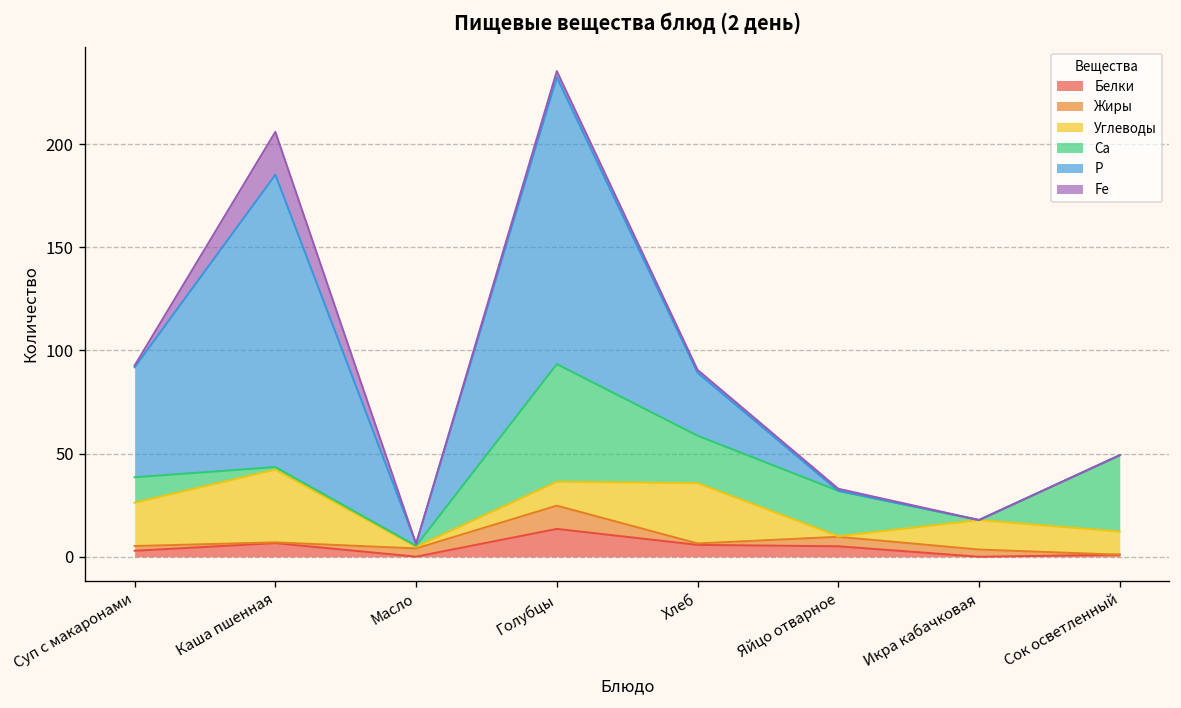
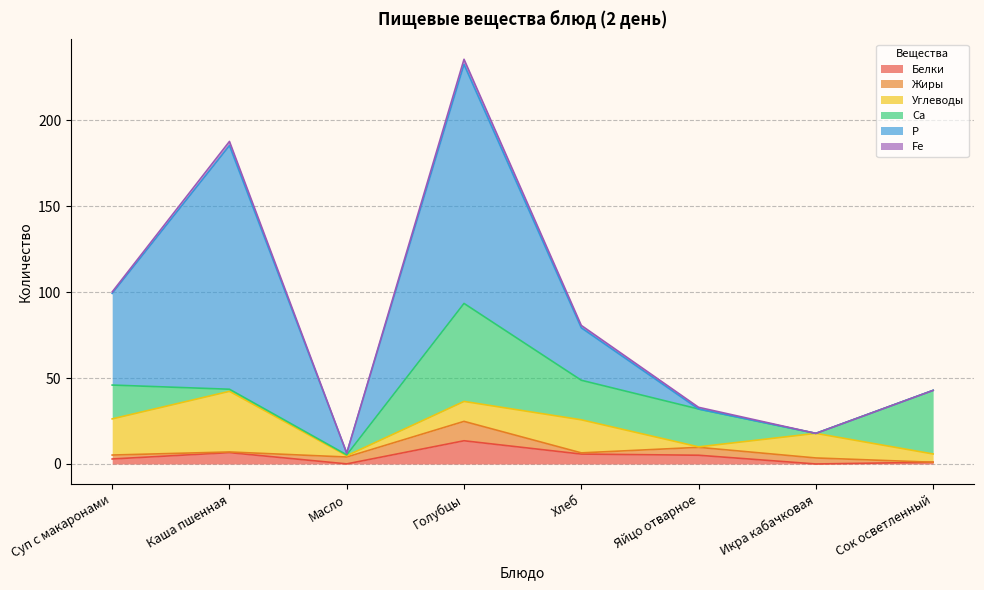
  {
    "Углеводы": {
      "Суп с макаронами": 21,
      "Голубцы": 12,
-     "Хлеб": 29,
-     "Сок осветленный": 11
+     "Хлеб": 19,
+     "Сок осветленный": 5
    },
    "Са": {
-     "Суп с макаронами": 12,
+     "Суп с макаронами": 20,
      "Голубцы": 57,
      "Хлеб": 23
    },
    "Р": {
      "Каша пшенная": 142,
      "Голубцы": 139
    },
    "Fe": {
-     "Каша пшенная": 21,
+     "Каша пшенная": 2,
      "Голубцы": 3
    }
  }
